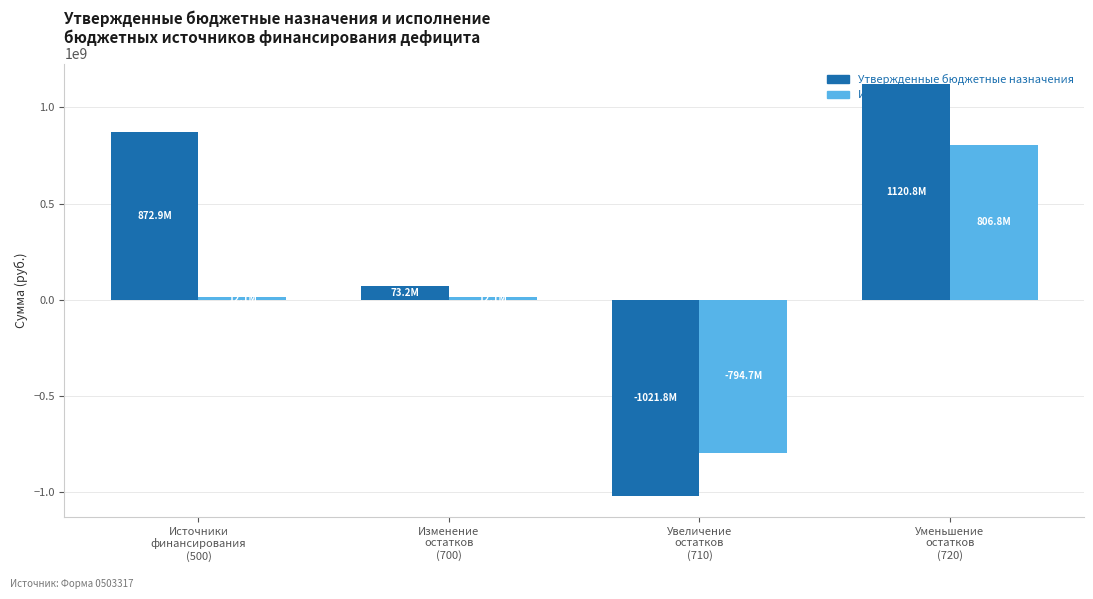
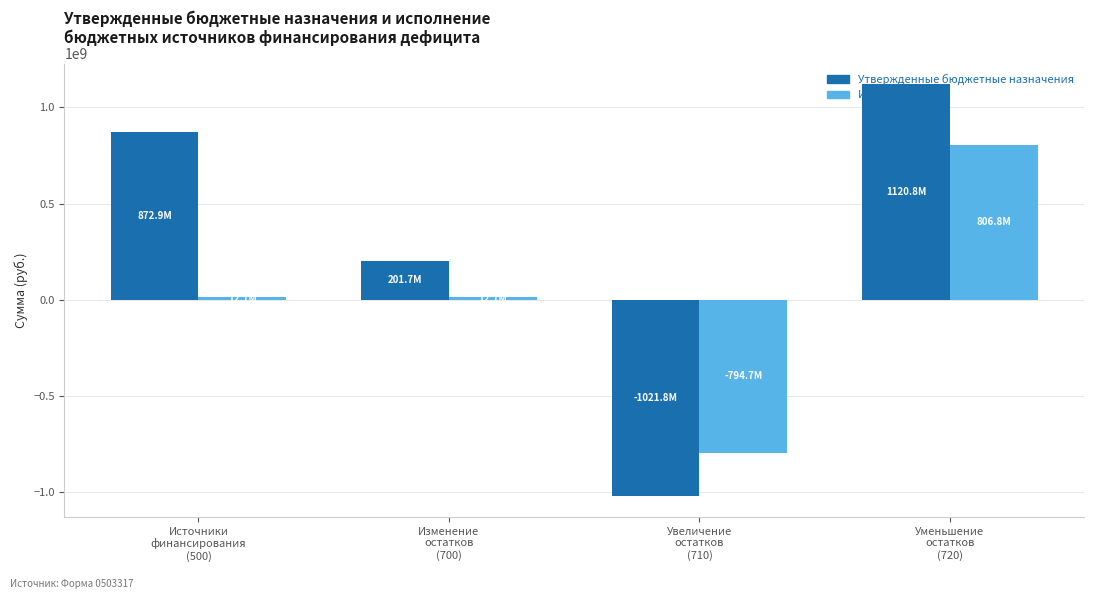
  {
    "Утвержденные бюджетные назначения": {
      "Источники финансирования (500)": "872.9M",
-     "Изменение остатков (700)": "73.2M",
+     "Изменение остатков (700)": "201.7M",
      "Увеличение остатков (710)": "-1021.8M",
      "Уменьшение остатков (720)": "1120.8M"
    }
  }
